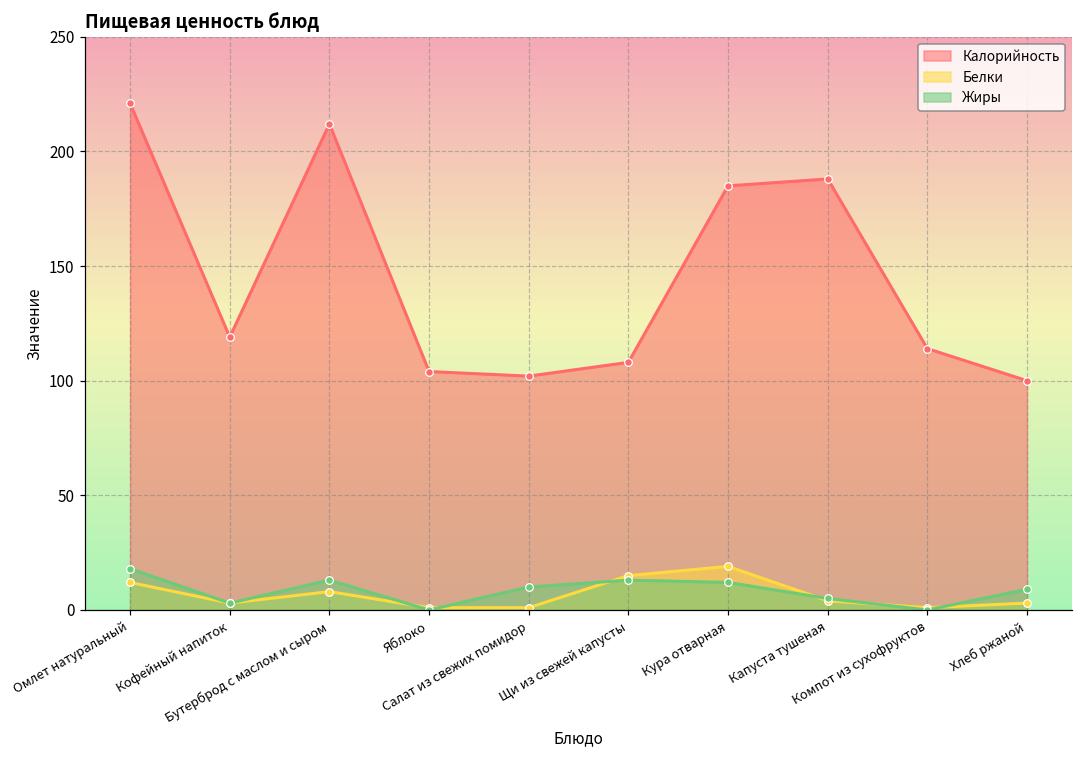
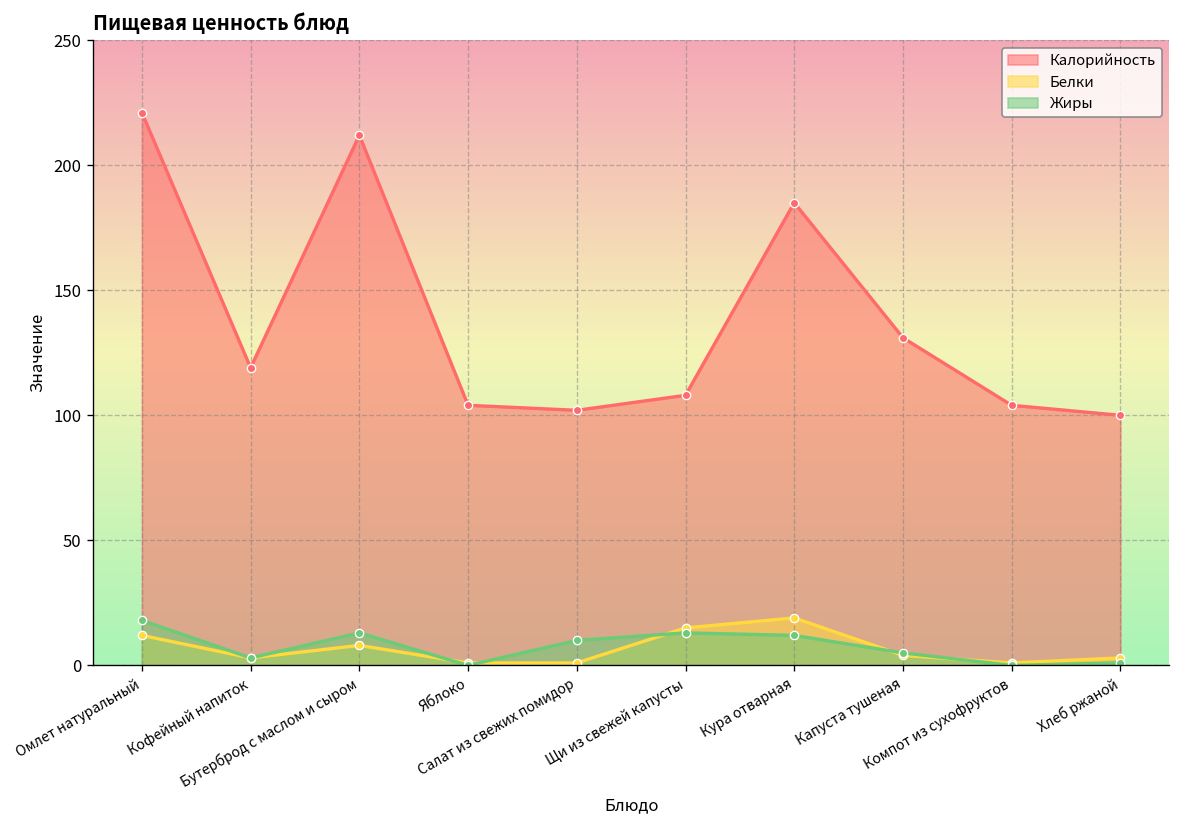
  {
    "Калорийность": {
      "Омлет натуральный": 221,
      "Кофейный напиток": 119,
      "Бутерброд с маслом и сыром": 212,
      "Яблоко": 104,
      "Салат из свежих помидор": 102,
      "Щи из свежей капусты": 108,
      "Кура отварная": 185,
-     "Капуста тушеная": 188,
-     "Компот из сухофруктов": 114,
+     "Капуста тушеная": 131,
+     "Компот из сухофруктов": 104,
      "Хлеб ржаной": 100
    },
    "Белки": {
      "Омлет натуральный": 12,
      "Бутерброд с маслом и сыром": 8,
      "Салат из свежих помидор": 1,
      "Щи из свежей капусты": 15,
      "Кура отварная": 19,
      "Хлеб ржаной": 3
    },
    "Жиры": {
      "Омлет натуральный": 18,
      "Бутерброд с маслом и сыром": 13,
      "Салат из свежих помидор": 10,
      "Щи из свежей капусты": 13,
      "Кура отварная": 12,
-     "Хлеб ржаной": 9
+     "Хлеб ржаной": 1
    }
  }
